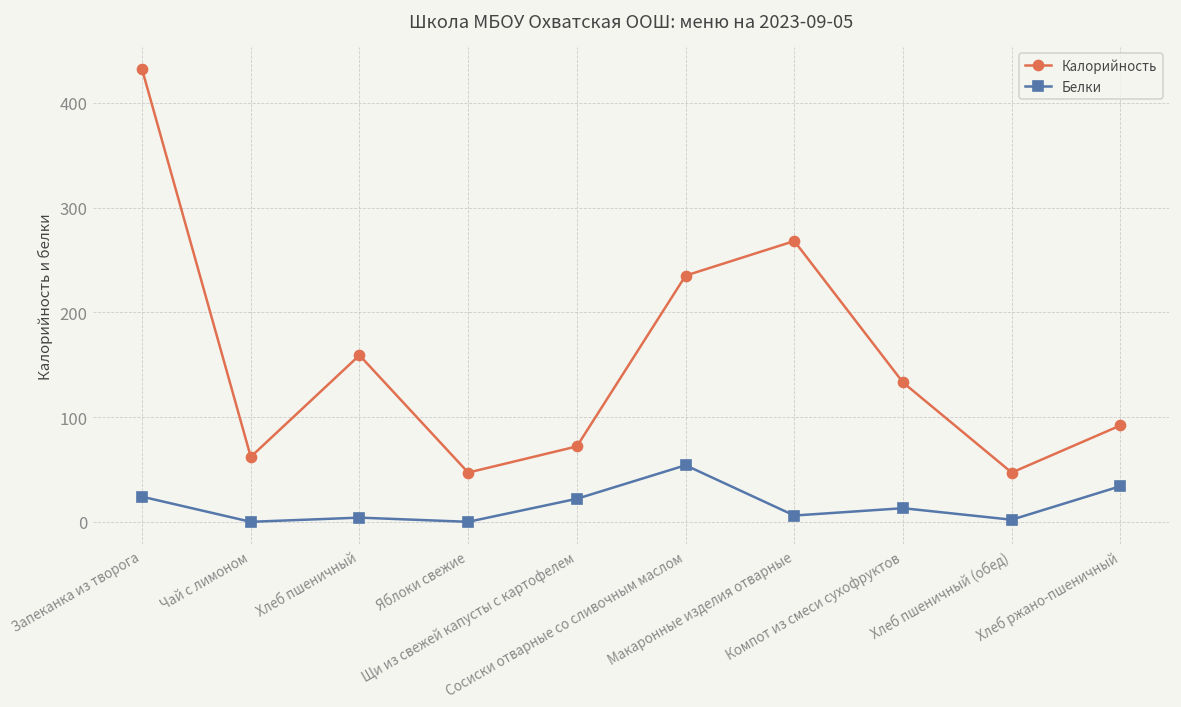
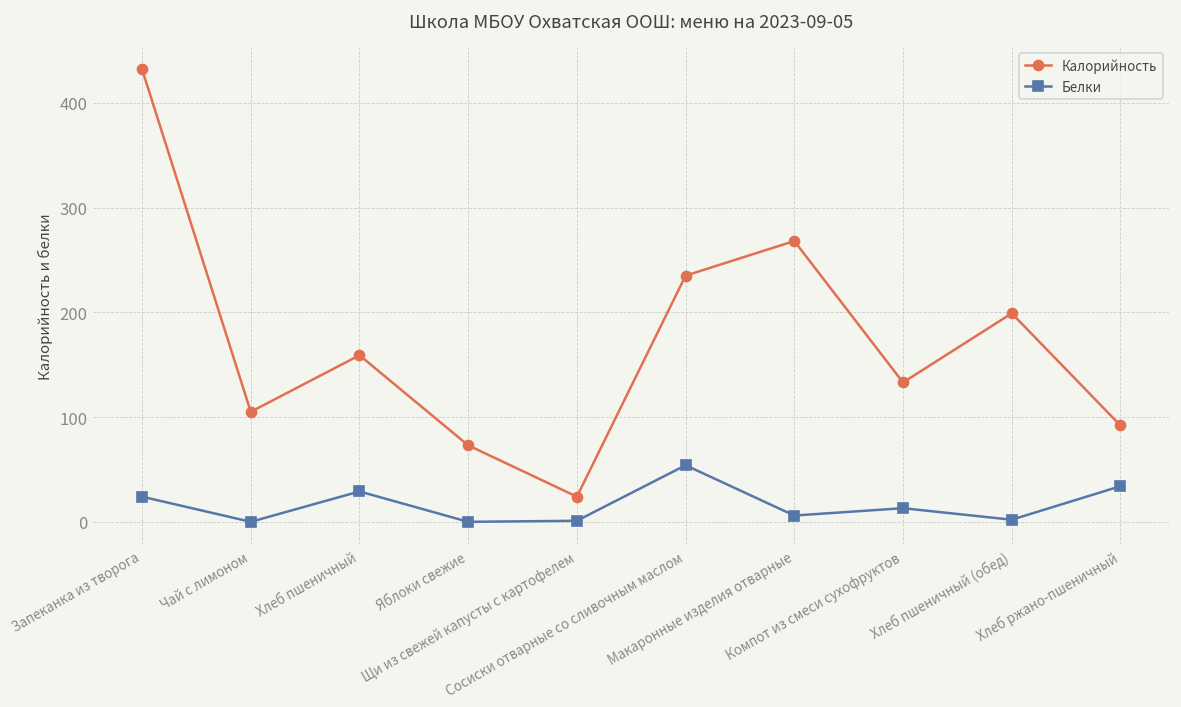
  {
    "Калорийность": {
      "Запеканка из творога": 430,
-     "Чай с лимоном": 60,
+     "Чай с лимоном": 110,
      "Хлеб пшеничный": 160,
-     "Яблоки свежие": 50,
-     "Щи из свежей капусты с картофелем": 70,
+     "Яблоки свежие": 70,
+     "Щи из свежей капусты с картофелем": 20,
      "Сосиски отварные со сливочным маслом": 240,
      "Макаронные изделия отварные": 270,
      "Компот из смеси сухофруктов": 130,
-     "Хлеб пшеничный (обед)": 50,
+     "Хлеб пшеничный (обед)": 200,
      "Хлеб ржано-пшеничный": 90
    },
    "Белки": {
      "Запеканка из творога": 20,
      "Чай с лимоном": 0,
-     "Хлеб пшеничный": 0,
+     "Хлеб пшеничный": 30,
      "Яблоки свежие": 0,
-     "Щи из свежей капусты с картофелем": 20,
+     "Щи из свежей капусты с картофелем": 0,
      "Сосиски отварные со сливочным маслом": 50,
      "Макаронные изделия отварные": 10,
      "Компот из смеси сухофруктов": 10,
      "Хлеб пшеничный (обед)": 0,
      "Хлеб ржано-пшеничный": 30
    }
  }
